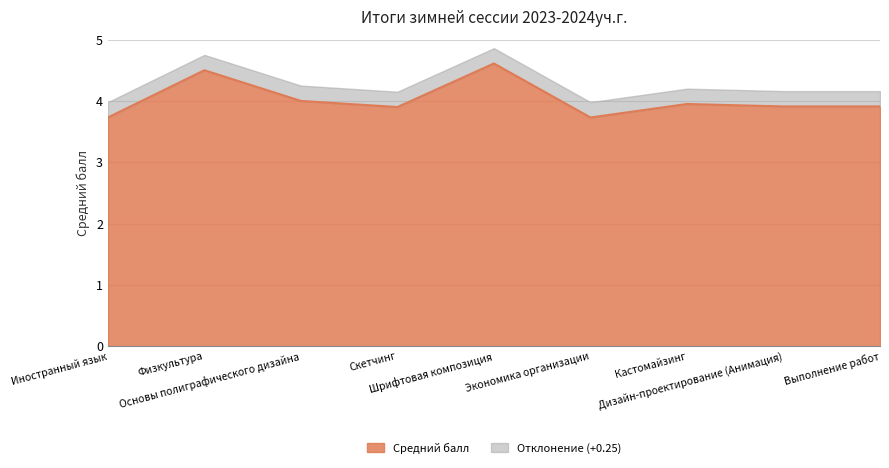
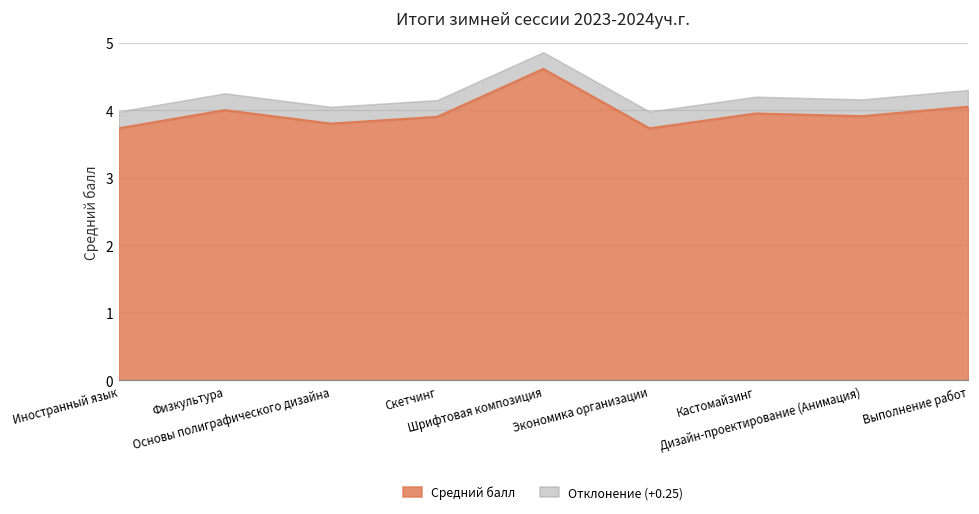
  {
    "Средний балл": {
      "Иностранный язык": 3.7,
-     "Физкультура": 4.5,
-     "Основы полиграфического дизайна": 4.0,
+     "Физкультура": 4.0,
+     "Основы полиграфического дизайна": 3.8,
      "Скетчинг": 3.9,
      "Шрифтовая композиция": 4.6,
      "Экономика организации": 3.7,
      "Кастомайзинг": 4.0,
      "Дизайн-проектирование (Анимация)": 3.9,
-     "Выполнение работ": 3.9
+     "Выполнение работ": 4.1
    },
    "Отклонение (+0.25)": {
      "Иностранный язык": 0.3,
      "Физкультура": 0.3,
      "Основы полиграфического дизайна": 0.3,
      "Скетчинг": 0.3,
      "Шрифтовая композиция": 0.3,
      "Экономика организации": 0.3,
      "Кастомайзинг": 0.3,
      "Дизайн-проектирование (Анимация)": 0.3,
      "Выполнение работ": 0.3
    }
  }
